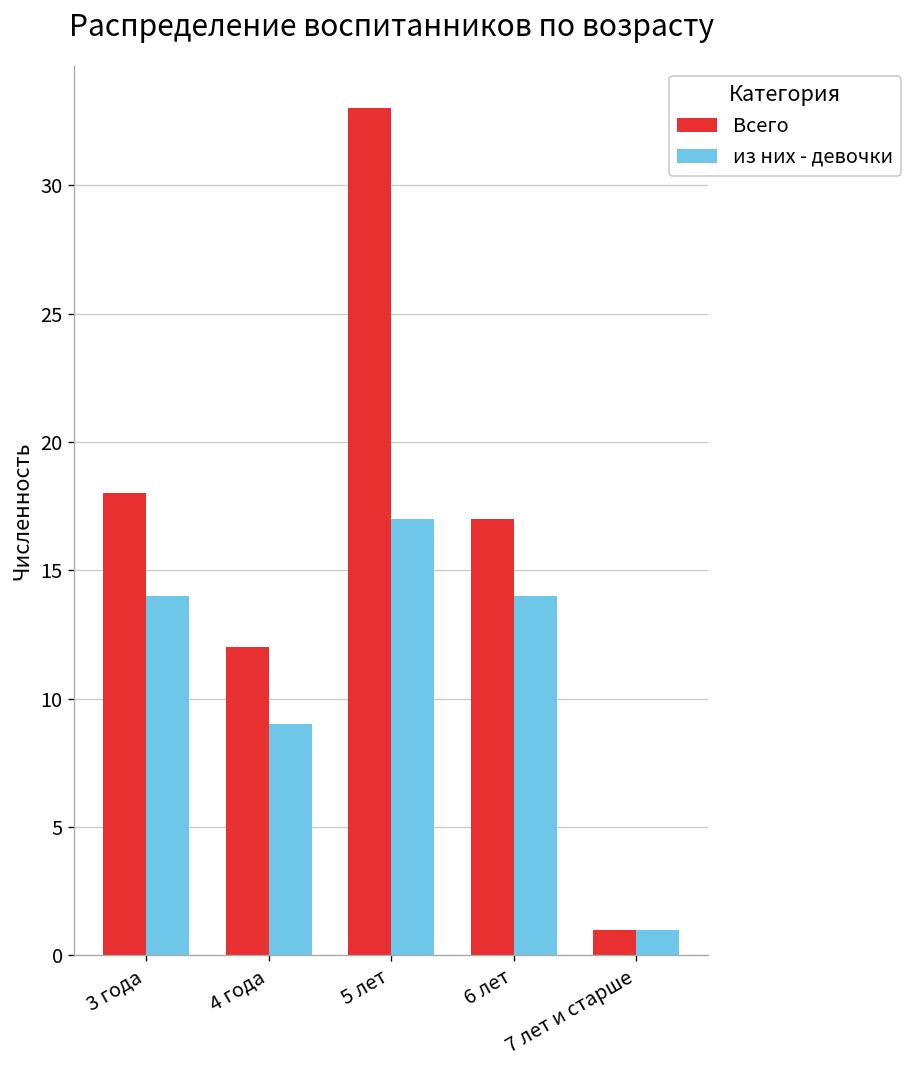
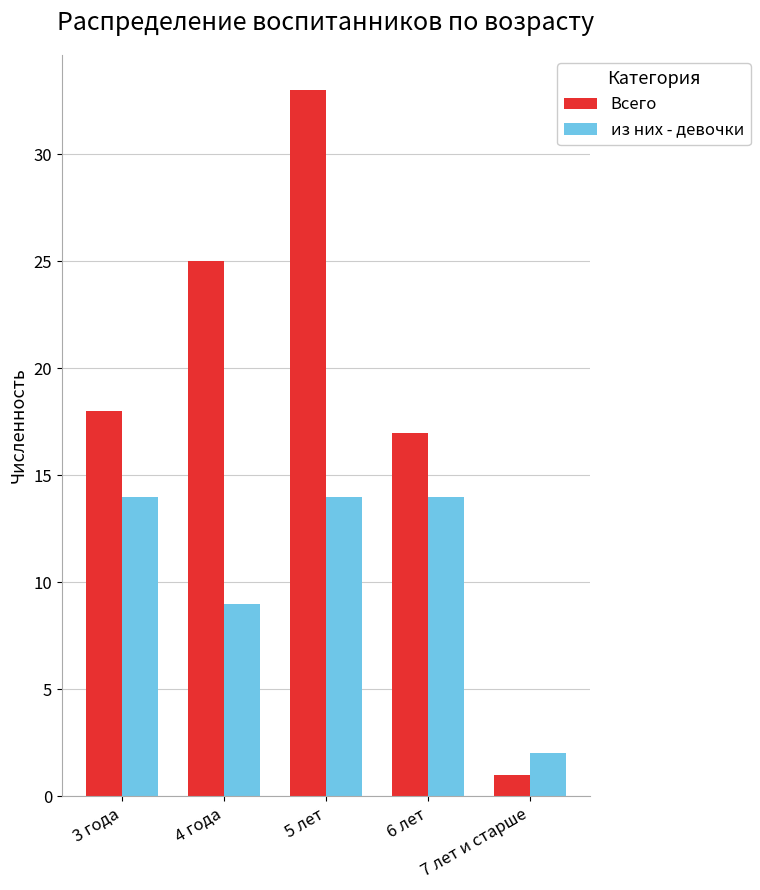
  {
    "Всего": {
      "3 года": 18,
-     "4 года": 12,
+     "4 года": 25,
      "5 лет": 33,
      "6 лет": 17,
      "7 лет и старше": 1
    },
    "из них - девочки": {
      "3 года": 14,
      "4 года": 9,
-     "5 лет": 17,
+     "5 лет": 14,
      "6 лет": 14,
-     "7 лет и старше": 1
+     "7 лет и старше": 2
    }
  }
